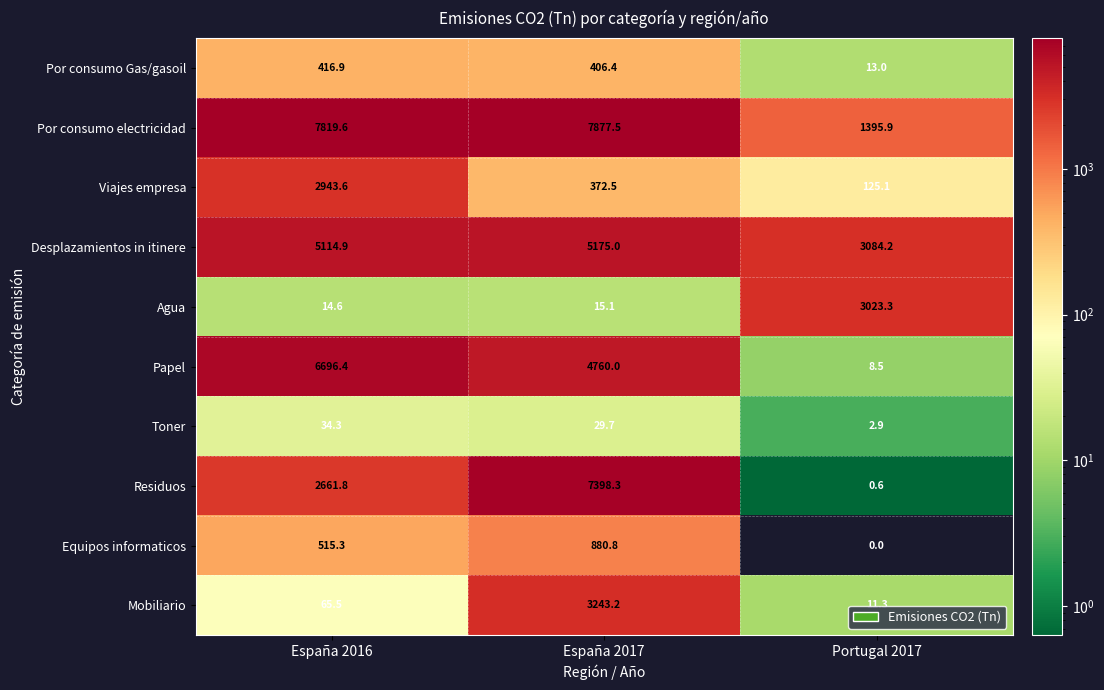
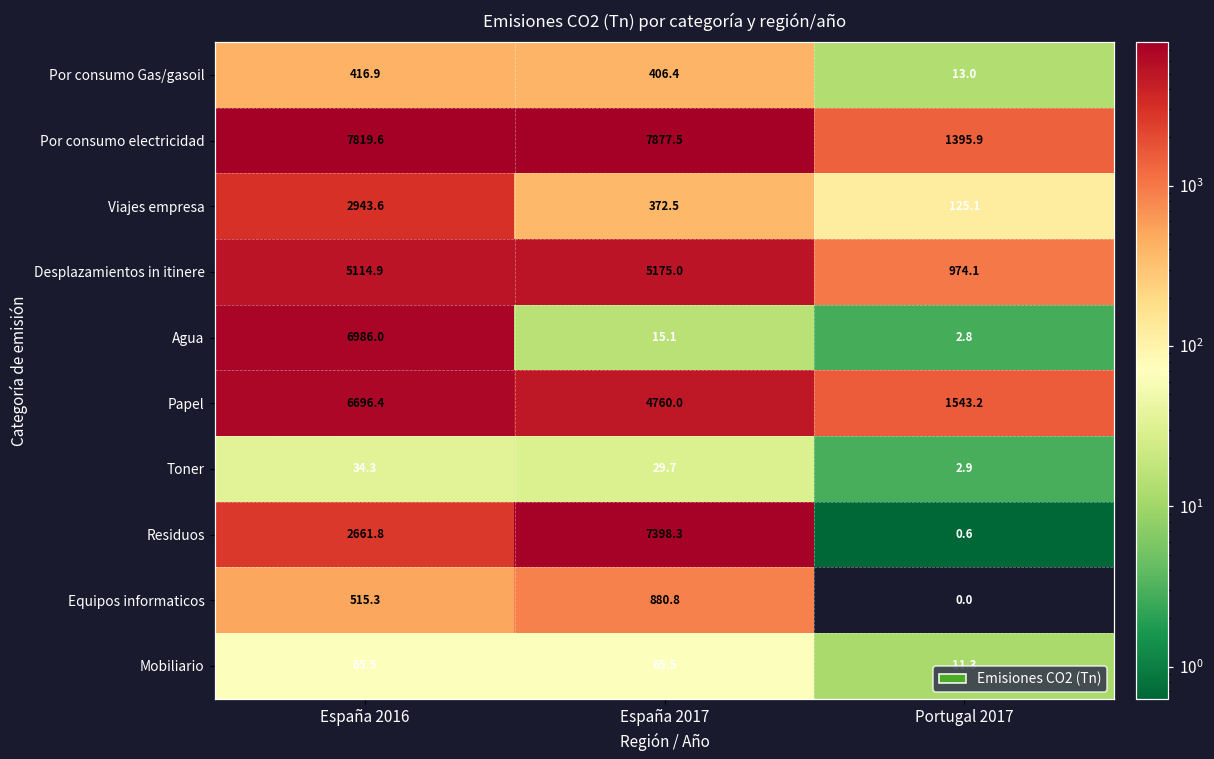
  {
    "Por consumo Gas/gasoil": {
      "España 2016": 416.9,
      "España 2017": 406.4,
      "Portugal 2017": 13.0
    },
    "Por consumo electricidad": {
      "España 2016": 7819.6,
      "España 2017": 7877.5,
      "Portugal 2017": 1395.9
    },
    "Viajes empresa": {
      "España 2016": 2943.6,
      "España 2017": 372.5,
      "Portugal 2017": 125.1
    },
    "Desplazamientos in itinere": {
      "España 2016": 5114.9,
      "España 2017": 5175.0,
-     "Portugal 2017": 3084.2
+     "Portugal 2017": 974.1
    },
    "Agua": {
-     "España 2016": 14.6,
+     "España 2016": 6986.0,
      "España 2017": 15.1,
-     "Portugal 2017": 3023.3
+     "Portugal 2017": 2.8
    },
    "Papel": {
      "España 2016": 6696.4,
      "España 2017": 4760.0,
-     "Portugal 2017": 8.5
+     "Portugal 2017": 1543.2
    },
    "Toner": {
      "España 2016": 34.3,
      "España 2017": 29.7,
      "Portugal 2017": 2.9
    },
    "Residuos": {
      "España 2016": 2661.8,
      "España 2017": 7398.3,
      "Portugal 2017": 0.6
    },
    "Equipos informaticos": {
      "España 2016": 515.3,
      "España 2017": 880.8
    },
    "Mobiliario": {
      "España 2016": 65.5,
-     "España 2017": 3243.2
+     "España 2017": 65.5
    }
  }
